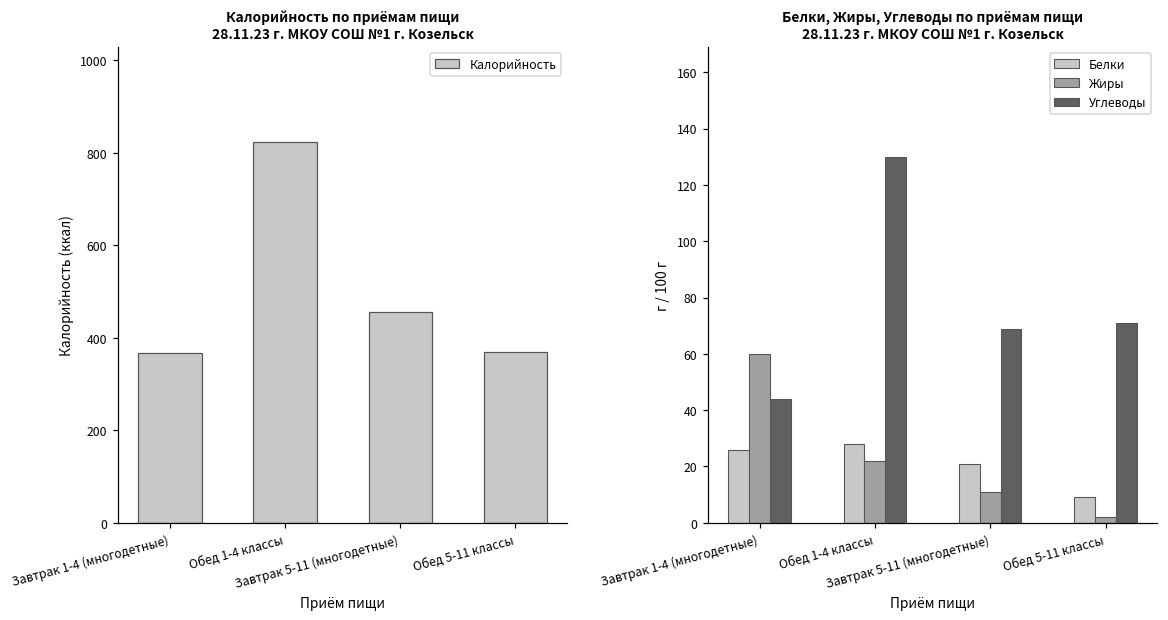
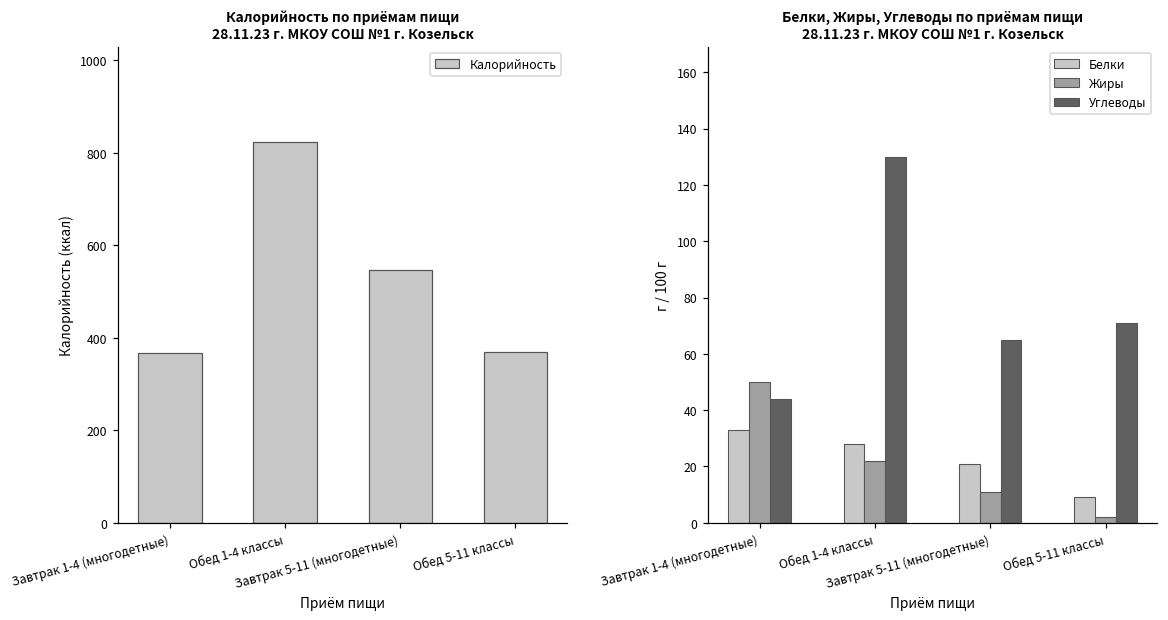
  {
    "Калорийность по приёмам пищи 28.11.23 г. МКОУ СОШ №1 г. Козельск": {
      "Завтрак 1-4 (многодетные)": 370,
      "Обед 1-4 классы": 820,
-     "Завтрак 5-11 (многодетные)": 460,
+     "Завтрак 5-11 (многодетные)": 550,
      "Обед 5-11 классы": 370
    },
    "Белки, Жиры, Углеводы по приёмам пищи 28.11.23 г. МКОУ СОШ №1 г. Козельск": {
      "Белки": {
-       "Завтрак 1-4 (многодетные)": 26,
+       "Завтрак 1-4 (многодетные)": 33,
        "Обед 1-4 классы": 28,
        "Завтрак 5-11 (многодетные)": 21,
        "Обед 5-11 классы": 9
      },
      "Жиры": {
-       "Завтрак 1-4 (многодетные)": 60,
+       "Завтрак 1-4 (многодетные)": 50,
        "Обед 1-4 классы": 22,
        "Завтрак 5-11 (многодетные)": 11,
        "Обед 5-11 классы": 2
      },
      "Углеводы": {
        "Завтрак 1-4 (многодетные)": 44,
        "Обед 1-4 классы": 130,
-       "Завтрак 5-11 (многодетные)": 69,
+       "Завтрак 5-11 (многодетные)": 65,
        "Обед 5-11 классы": 71
      }
    }
  }
